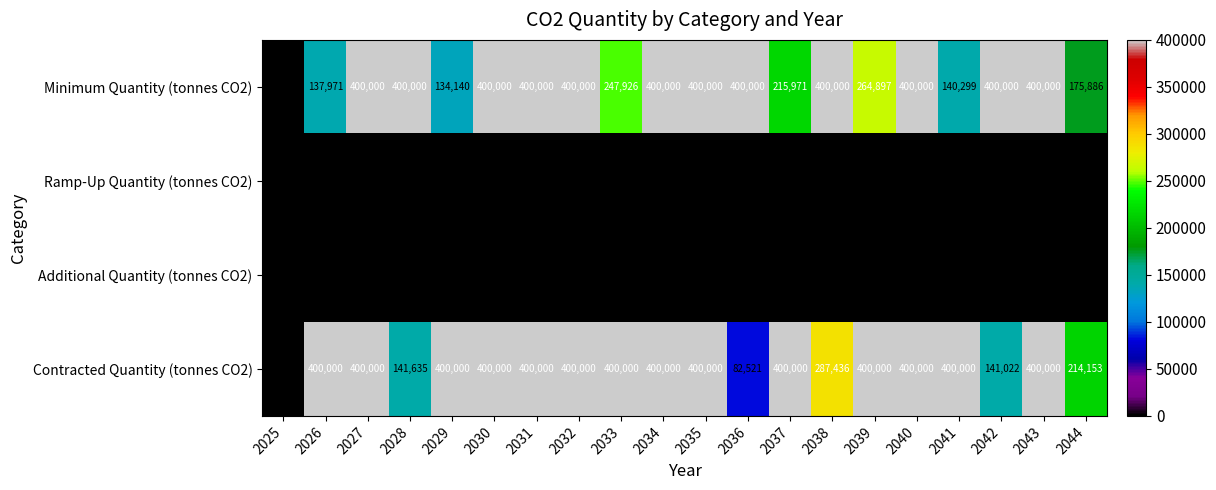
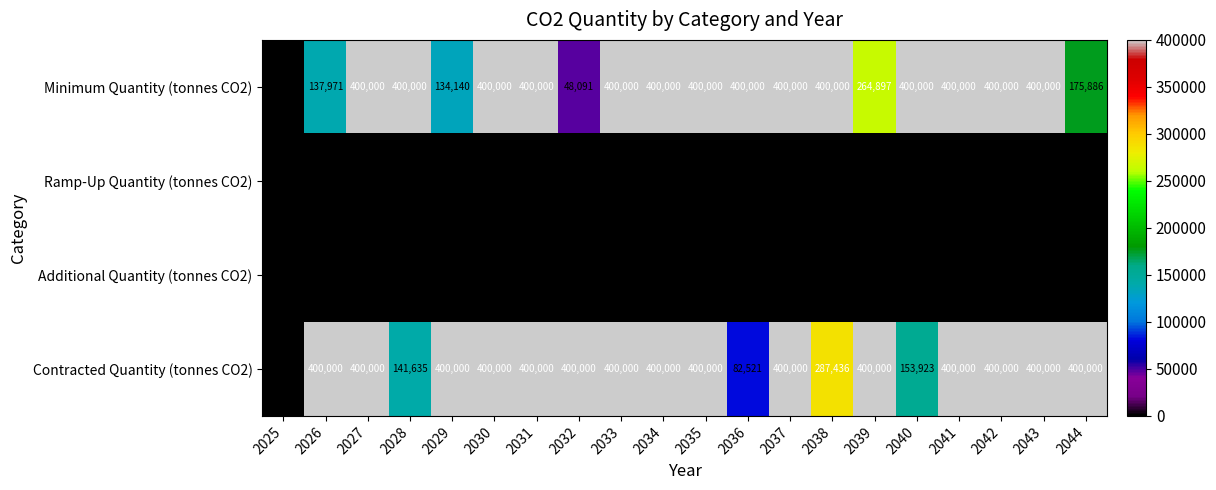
  {
    "Minimum Quantity (tonnes CO2)": {
      "2026": "137,971",
      "2027": "400,000",
      "2028": "400,000",
      "2029": "134,140",
      "2030": "400,000",
      "2031": "400,000",
-     "2032": "400,000",
-     "2033": "247,926",
+     "2032": "48,091",
+     "2033": "400,000",
      "2034": "400,000",
      "2035": "400,000",
      "2036": "400,000",
-     "2037": "215,971",
+     "2037": "400,000",
      "2038": "400,000",
      "2039": "264,897",
      "2040": "400,000",
-     "2041": "140,299",
+     "2041": "400,000",
      "2042": "400,000",
      "2043": "400,000",
      "2044": "175,886"
    },
    "Contracted Quantity (tonnes CO2)": {
      "2026": "400,000",
      "2027": "400,000",
      "2028": "141,635",
      "2029": "400,000",
      "2030": "400,000",
      "2031": "400,000",
      "2032": "400,000",
      "2033": "400,000",
      "2034": "400,000",
      "2035": "400,000",
      "2036": "82,521",
      "2037": "400,000",
      "2038": "287,436",
      "2039": "400,000",
-     "2040": "400,000",
+     "2040": "153,923",
      "2041": "400,000",
-     "2042": "141,022",
+     "2042": "400,000",
      "2043": "400,000",
-     "2044": "214,153"
+     "2044": "400,000"
    }
  }
